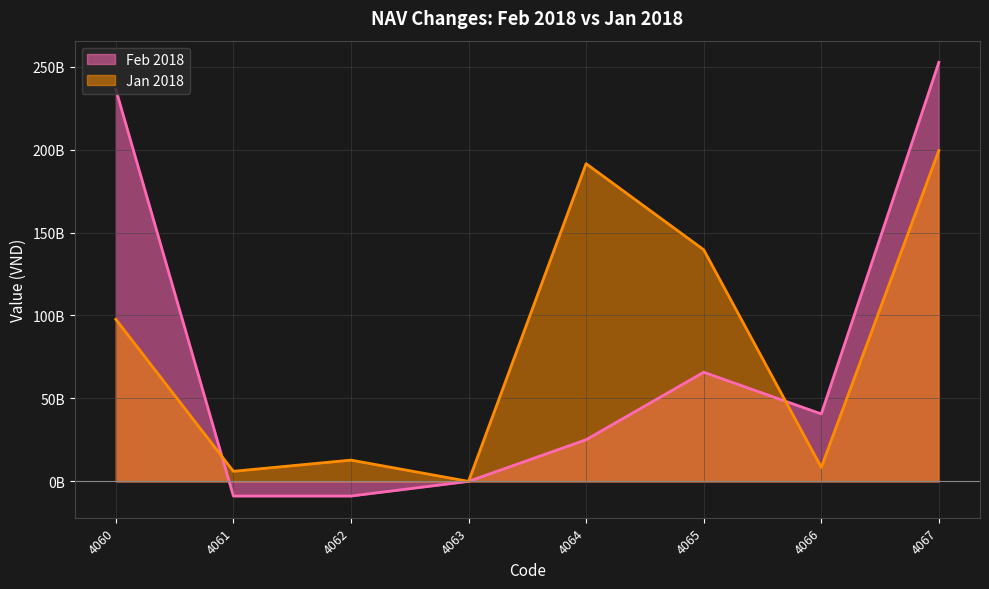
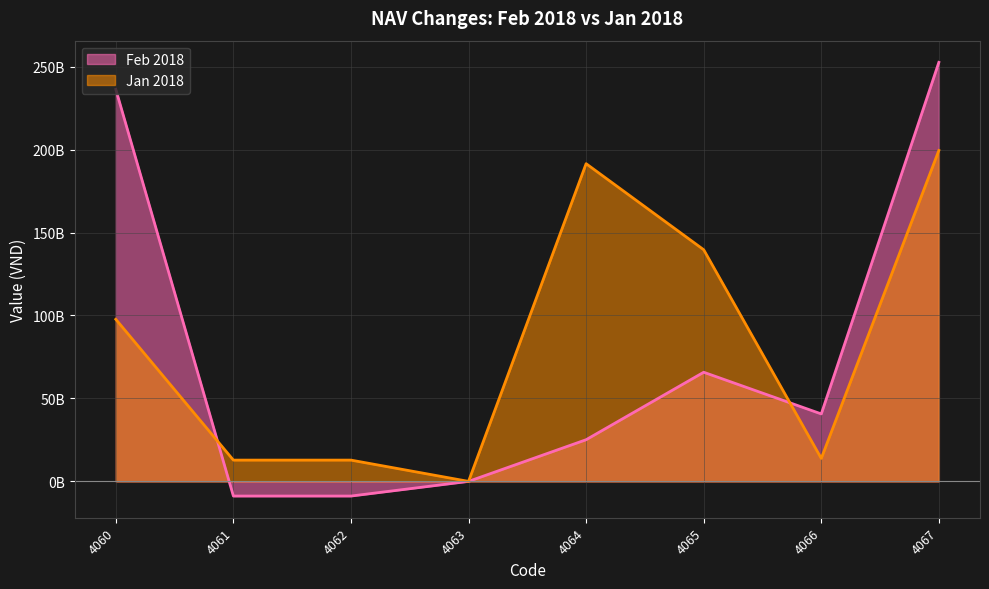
  {
    "Jan 2018": {
      "4060": 98000000000,
-     "4061": 6000000000,
+     "4061": 13000000000,
      "4062": 13000000000,
      "4064": 192000000000,
      "4065": 140000000000,
-     "4066": 8000000000,
+     "4066": 14000000000,
      "4067": 199000000000
    }
  }
